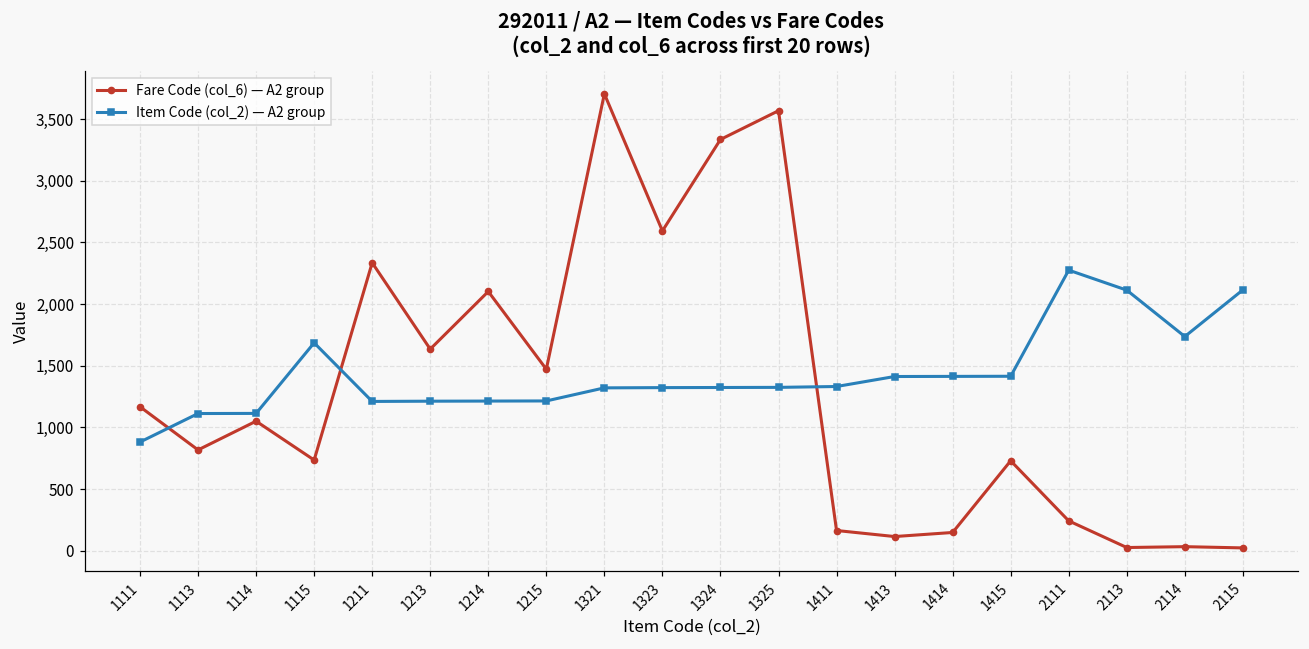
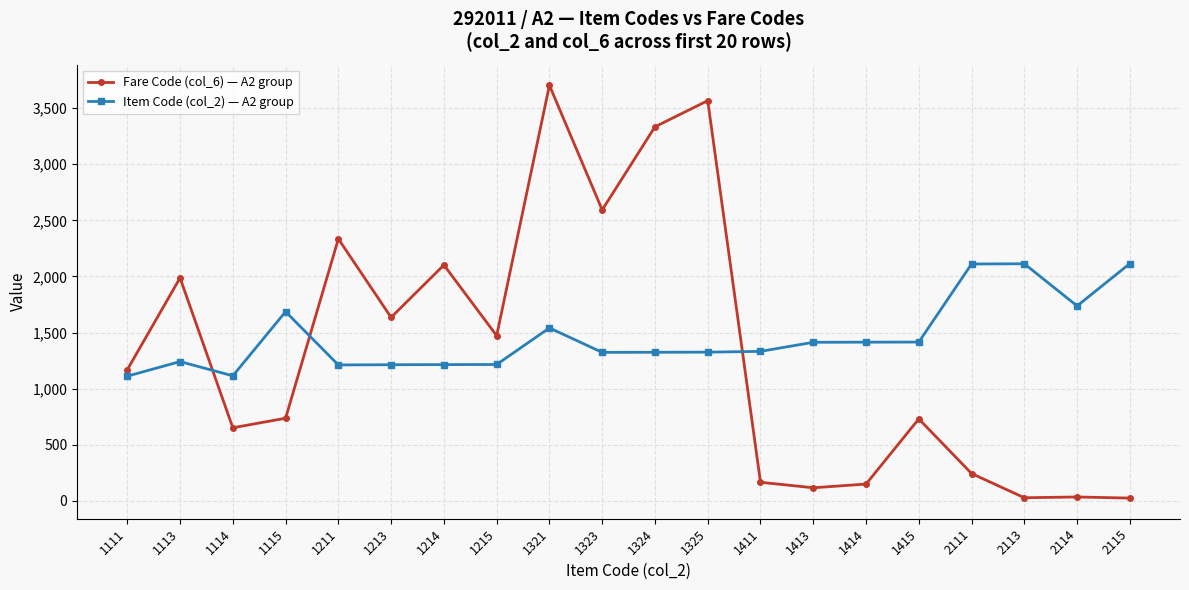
  {
    "Fare Code (col_6) — A2 group": {
      "1111": "1,170",
-     "1113": "820",
-     "1114": "1,050",
+     "1113": "1,990",
+     "1114": "650",
      "1115": "740",
      "1211": "2,340",
      "1213": "1,640",
      "1214": "2,100",
      "1215": "1,470",
      "1321": "3,700",
      "1323": "2,590",
      "1324": "3,330",
      "1325": "3,570",
      "1411": "170",
      "1413": "120",
      "1414": "150",
      "1415": "730",
      "2111": "240",
      "2113": "30",
      "2114": "30",
      "2115": "20"
    },
    "Item Code (col_2) — A2 group": {
-     "1111": "880",
-     "1113": "1,110",
+     "1111": "1,110",
+     "1113": "1,240",
      "1114": "1,110",
      "1115": "1,690",
      "1211": "1,210",
      "1213": "1,210",
      "1214": "1,210",
      "1215": "1,220",
-     "1321": "1,320",
+     "1321": "1,540",
      "1323": "1,320",
      "1324": "1,320",
      "1325": "1,330",
      "1411": "1,330",
      "1413": "1,410",
      "1414": "1,410",
      "1415": "1,420",
-     "2111": "2,280",
+     "2111": "2,110",
      "2113": "2,110",
      "2114": "1,740",
      "2115": "2,120"
    }
  }
